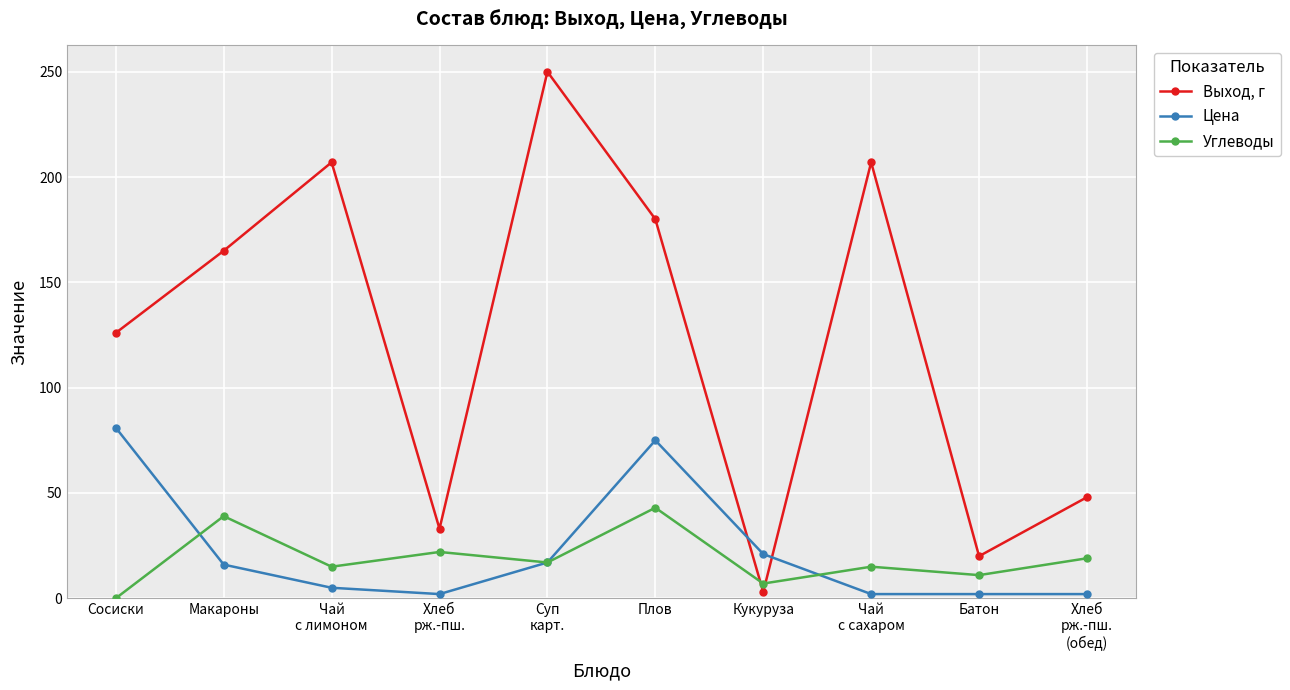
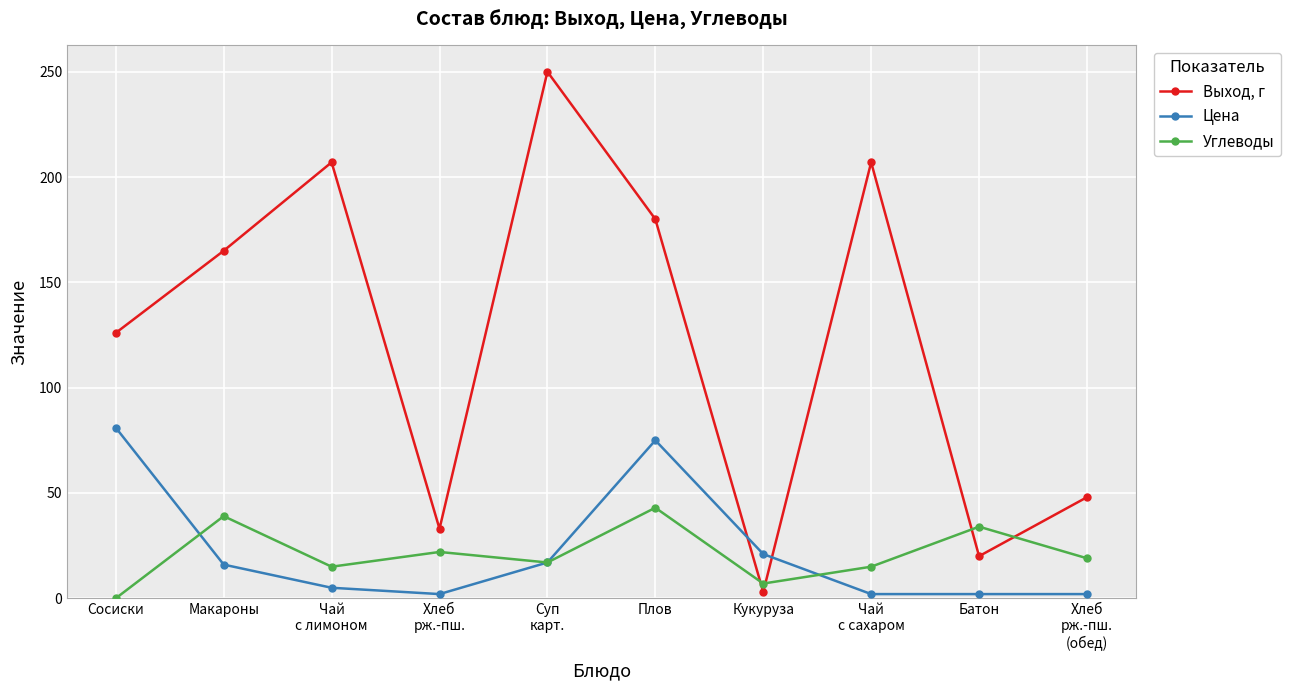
  {
    "Выход, г": {
      "Сосиски": 126,
      "Макароны": 165,
      "Чай с лимоном": 207,
      "Хлеб рж.-пш.": 33,
      "Суп карт.": 250,
      "Плов": 180,
      "Кукуруза": 3,
      "Чай с сахаром": 207,
      "Батон": 20,
      "Хлеб рж.-пш. (обед)": 48
    },
    "Цена": {
      "Сосиски": 81,
      "Макароны": 16,
      "Чай с лимоном": 5,
      "Хлеб рж.-пш.": 2,
      "Плов": 75,
      "Кукуруза": 21,
      "Чай с сахаром": 2,
      "Батон": 2,
      "Хлеб рж.-пш. (обед)": 2
    },
    "Углеводы": {
      "Сосиски": 0,
      "Макароны": 39,
      "Чай с лимоном": 15,
      "Хлеб рж.-пш.": 22,
      "Плов": 43,
      "Кукуруза": 7,
      "Чай с сахаром": 15,
-     "Батон": 11,
+     "Батон": 34,
      "Хлеб рж.-пш. (обед)": 19
    }
  }
